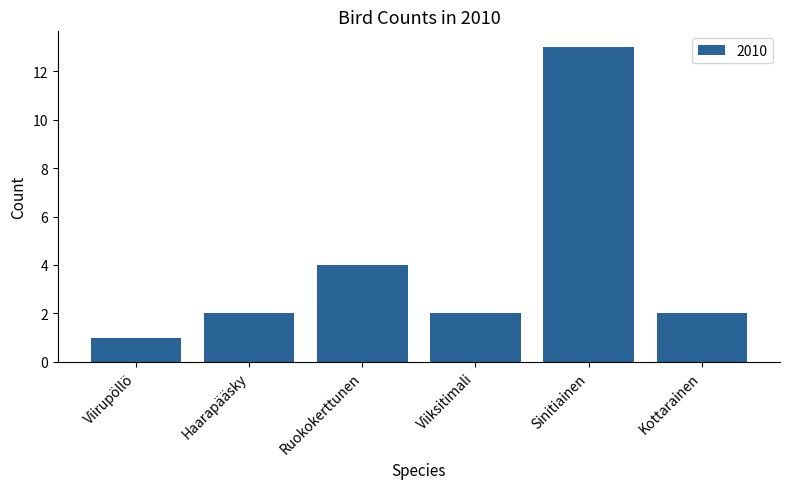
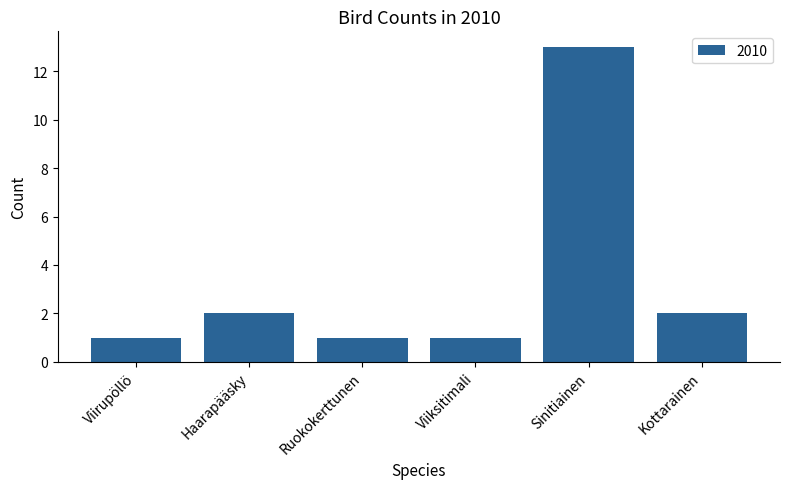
  {
    "Viirupöllö": 1,
    "Haarapääsky": 2,
-   "Ruokokerttunen": 4,
-   "Viiksitimali": 2,
+   "Ruokokerttunen": 1,
+   "Viiksitimali": 1,
    "Sinitiainen": 13,
    "Kottarainen": 2
  }
